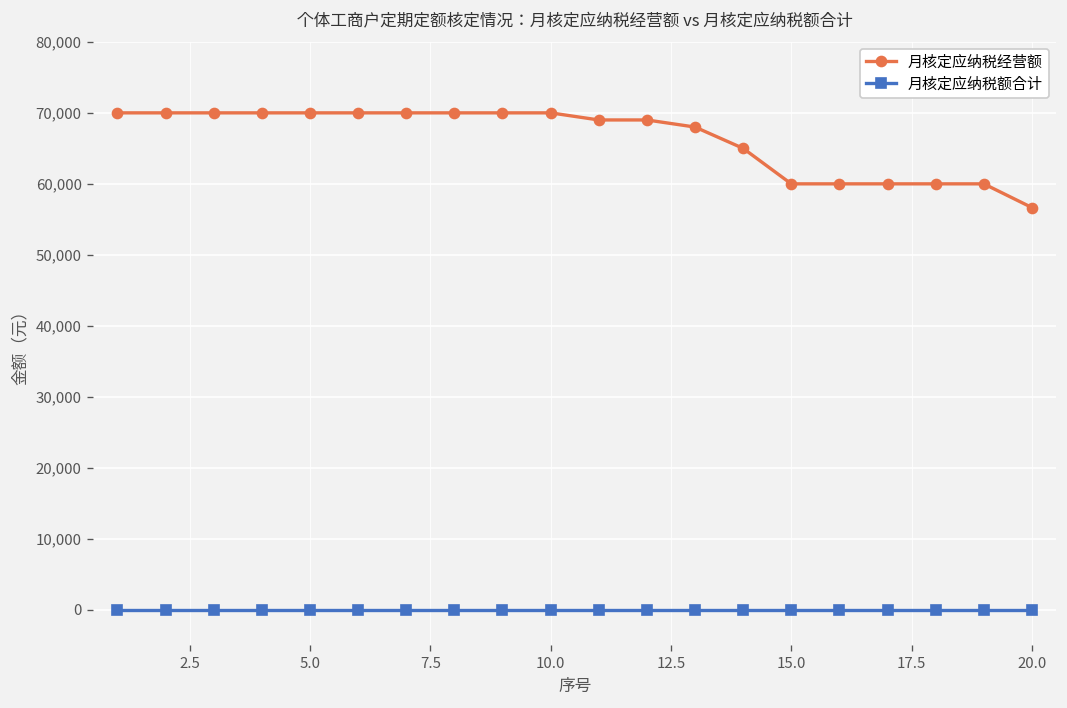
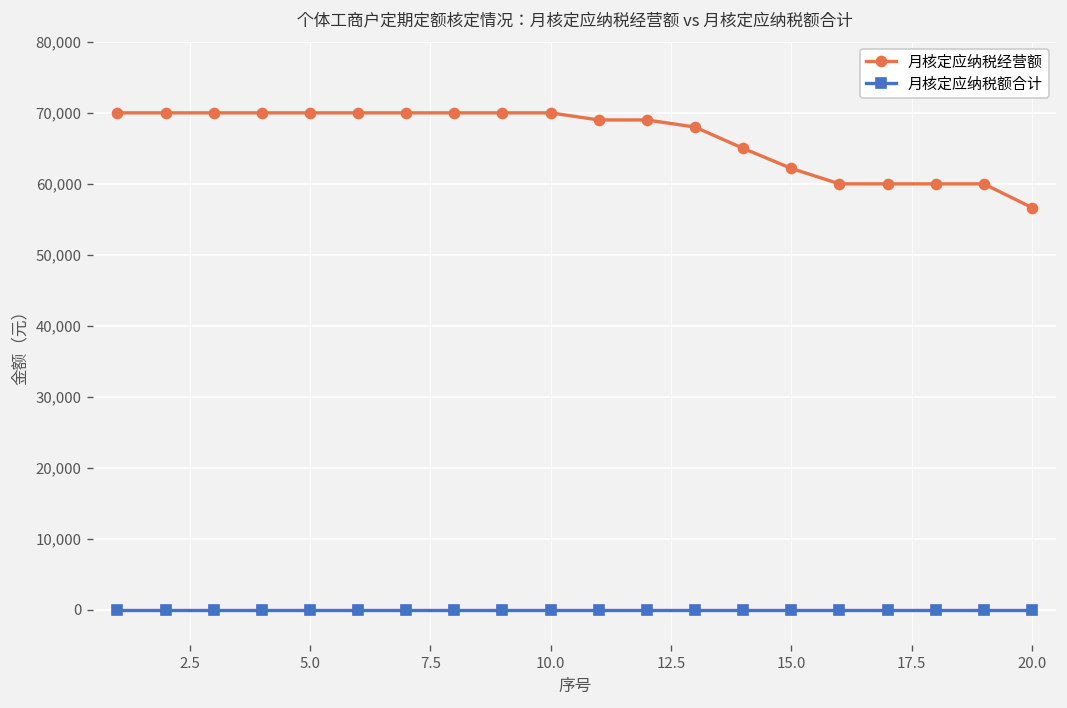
  {
    "月核定应纳税经营额": {
      "5.0": "70,000",
      "10.0": "70,000",
-     "15.0": "60,000",
+     "15.0": "62,000",
      "20.0": "57,000"
    },
    "月核定应纳税额合计": {
      "5.0": "0",
      "10.0": "0",
      "15.0": "0",
      "20.0": "0"
    }
  }
